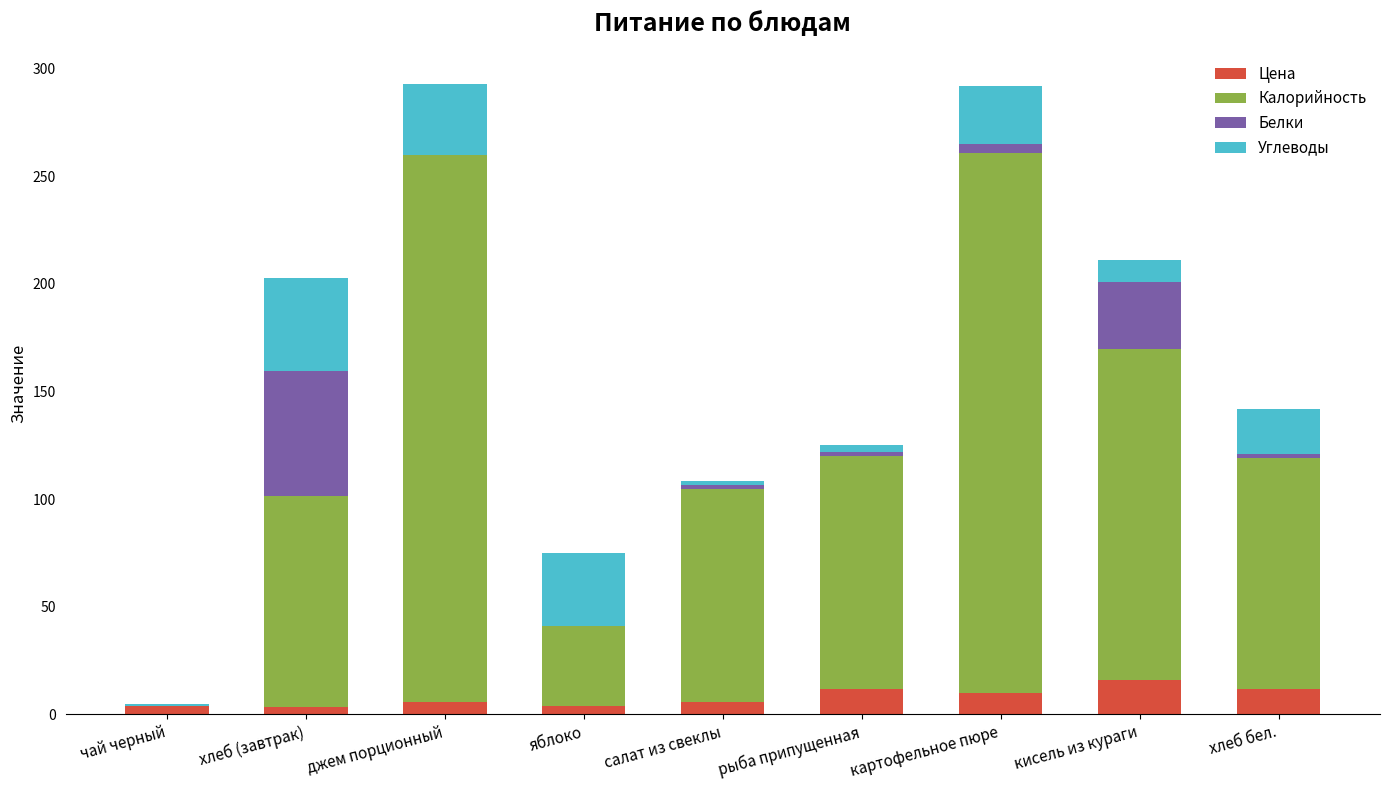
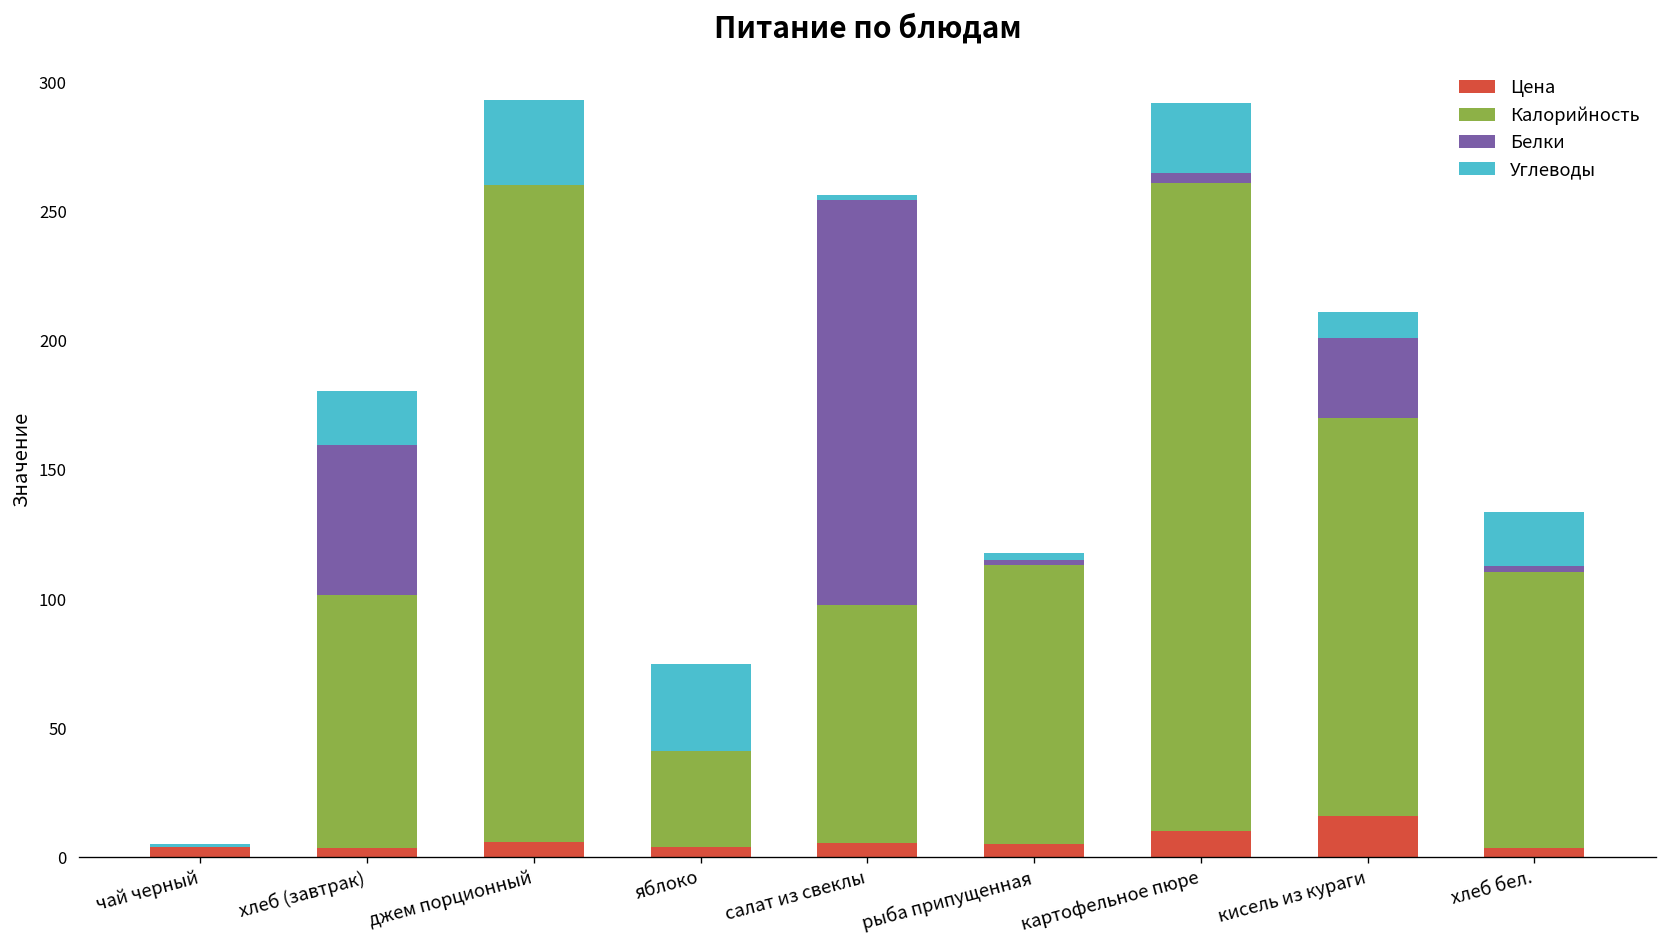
  {
    "Цена": {
      "чай черный": 4,
      "хлеб (завтрак)": 4,
      "джем порционный": 6,
      "яблоко": 4,
      "салат из свеклы": 6,
-     "рыба припущенная": 12,
+     "рыба припущенная": 5,
      "картофельное пюре": 10,
      "кисель из кураги": 16,
-     "хлеб бел.": 12
+     "хлеб бел.": 4
    },
    "Калорийность": {
      "чай черный": 0,
      "хлеб (завтрак)": 98,
      "джем порционный": 254,
      "яблоко": 37,
-     "салат из свеклы": 99,
+     "салат из свеклы": 92,
      "рыба припущенная": 108,
      "картофельное пюре": 251,
      "кисель из кураги": 154,
      "хлеб бел.": 107
    },
    "Белки": {
      "чай черный": 0,
      "хлеб (завтрак)": 58,
      "джем порционный": 0,
      "яблоко": 0,
-     "салат из свеклы": 2,
+     "салат из свеклы": 157,
      "рыба припущенная": 2,
      "картофельное пюре": 4,
      "кисель из кураги": 31,
      "хлеб бел.": 2
    },
    "Углеводы": {
-     "хлеб (завтрак)": 43,
+     "хлеб (завтрак)": 21,
      "джем порционный": 33,
      "яблоко": 34,
      "салат из свеклы": 2,
      "рыба припущенная": 3,
      "картофельное пюре": 27,
      "кисель из кураги": 10,
      "хлеб бел.": 21
    }
  }
